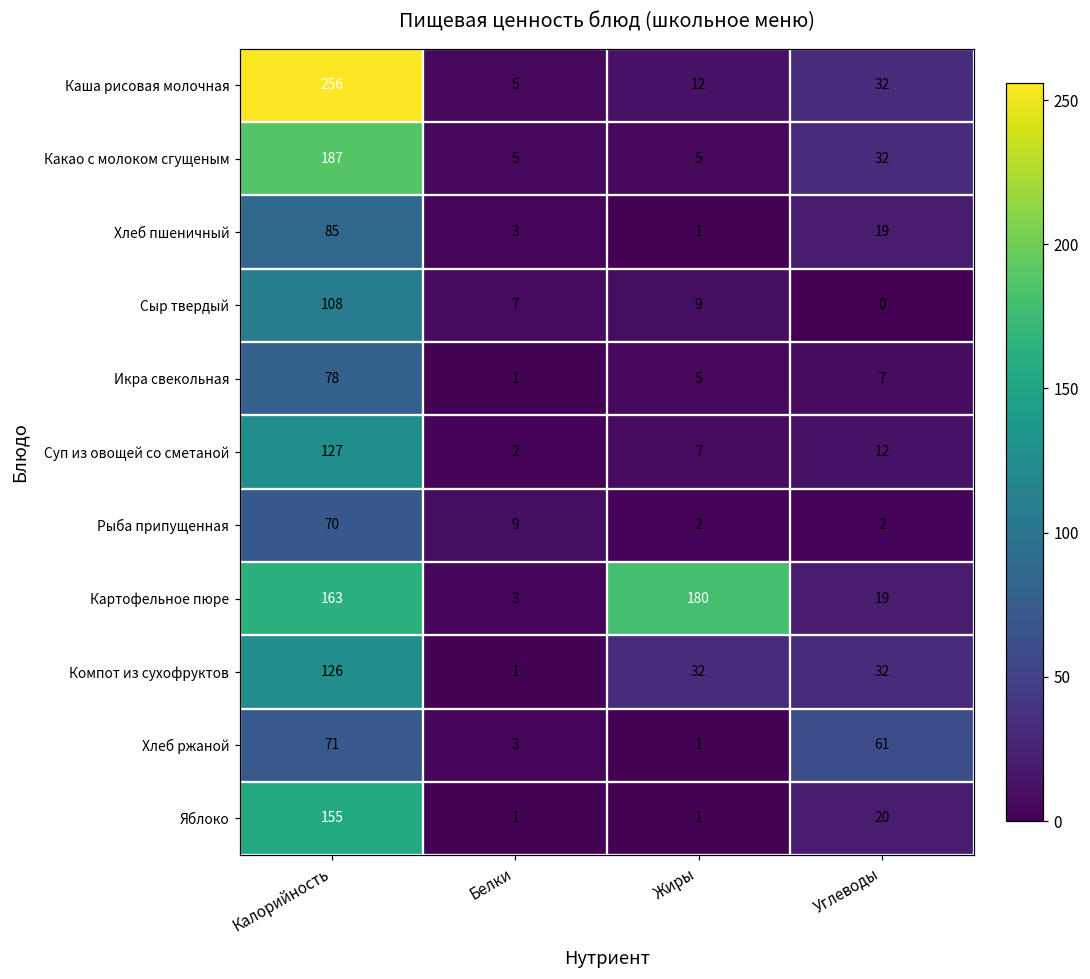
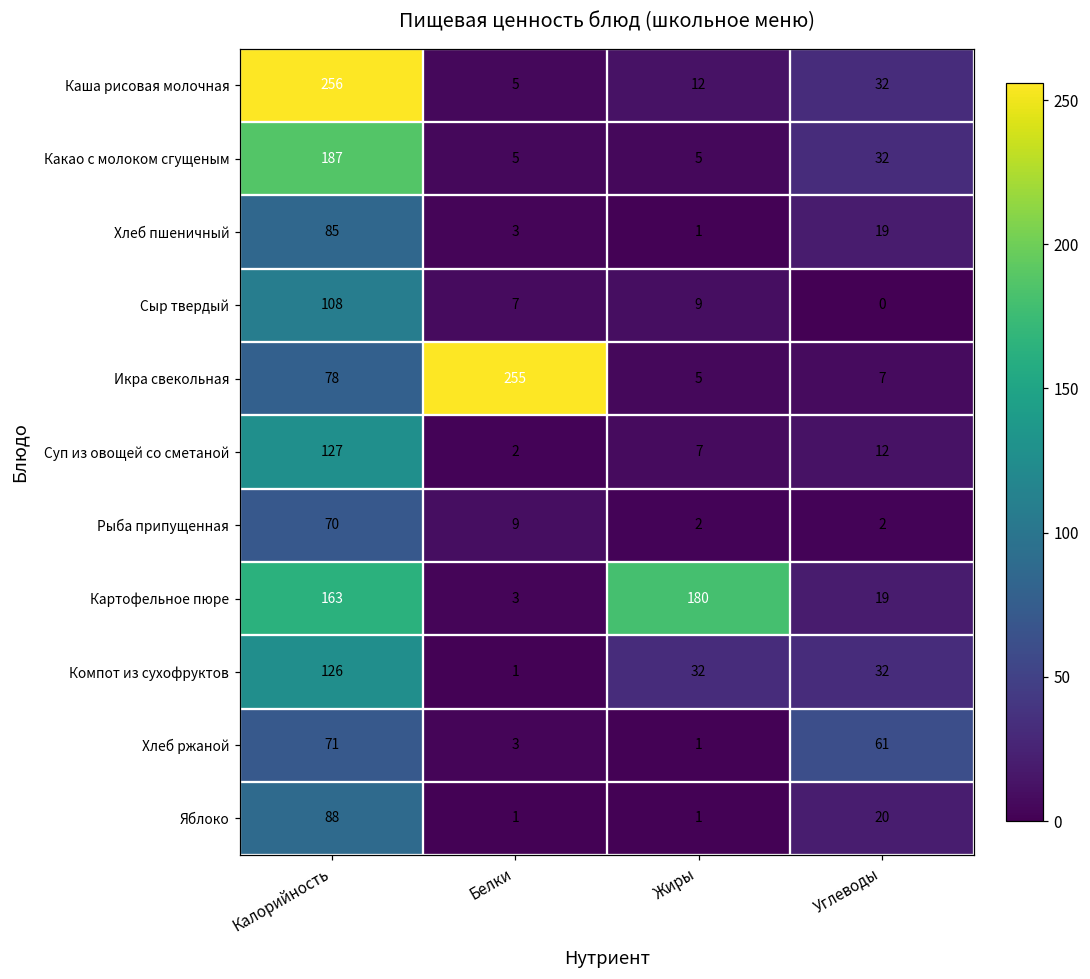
  {
    "Каша рисовая молочная": {
      "Калорийность": 256,
      "Белки": 5,
      "Жиры": 12,
      "Углеводы": 32
    },
    "Какао с молоком сгущеным": {
      "Калорийность": 187,
      "Белки": 5,
      "Жиры": 5,
      "Углеводы": 32
    },
    "Хлеб пшеничный": {
      "Калорийность": 85,
      "Белки": 3,
      "Жиры": 1,
      "Углеводы": 19
    },
    "Сыр твердый": {
      "Калорийность": 108,
      "Белки": 7,
      "Жиры": 9,
      "Углеводы": 0
    },
    "Икра свекольная": {
      "Калорийность": 78,
-     "Белки": 1,
+     "Белки": 255,
      "Жиры": 5,
      "Углеводы": 7
    },
    "Суп из овощей со сметаной": {
      "Калорийность": 127,
      "Белки": 2,
      "Жиры": 7,
      "Углеводы": 12
    },
    "Рыба припущенная": {
      "Калорийность": 70,
      "Белки": 9,
      "Жиры": 2,
      "Углеводы": 2
    },
    "Картофельное пюре": {
      "Калорийность": 163,
      "Белки": 3,
      "Жиры": 180,
      "Углеводы": 19
    },
    "Компот из сухофруктов": {
      "Калорийность": 126,
      "Белки": 1,
      "Жиры": 32,
      "Углеводы": 32
    },
    "Хлеб ржаной": {
      "Калорийность": 71,
      "Белки": 3,
      "Жиры": 1,
      "Углеводы": 61
    },
    "Яблоко": {
-     "Калорийность": 155,
+     "Калорийность": 88,
      "Белки": 1,
      "Жиры": 1,
      "Углеводы": 20
    }
  }
